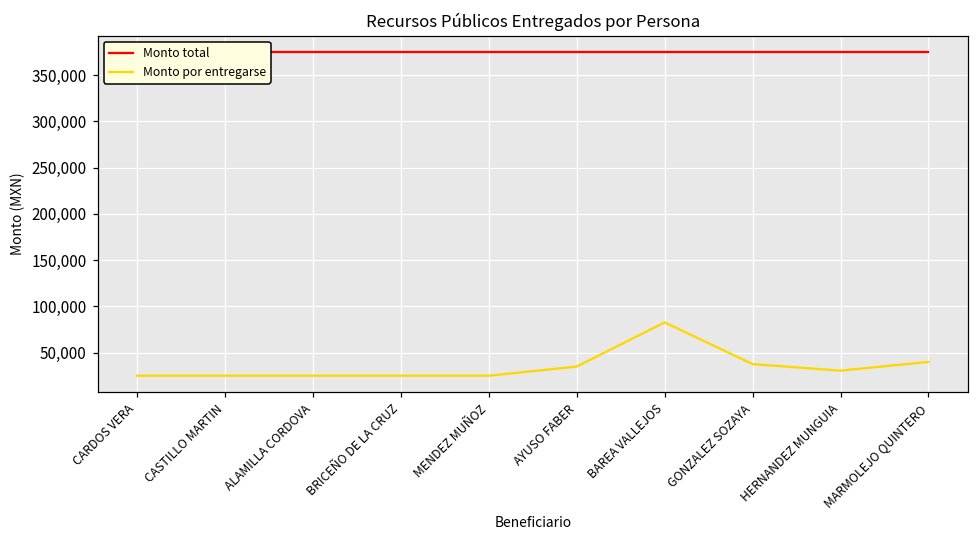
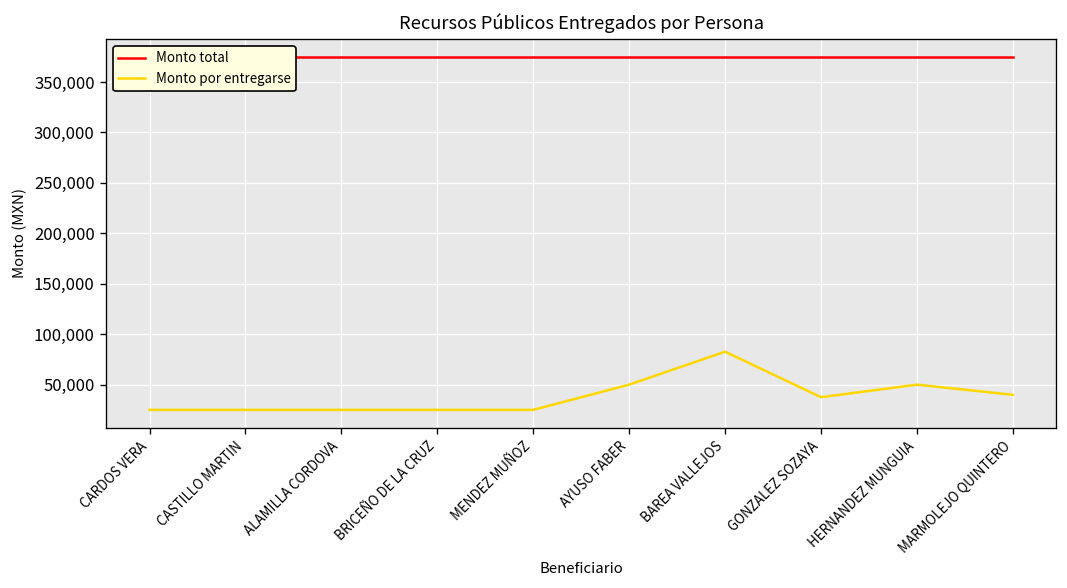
  {
    "Monto total": {
      "ALAMILLA CORDOVA": "380,000",
      "BRICEÑO DE LA CRUZ": "380,000",
      "MENDEZ MUÑOZ": "380,000",
      "AYUSO FABER": "380,000",
      "BAREA VALLEJOS": "380,000",
      "GONZALEZ SOZAYA": "380,000",
      "HERNANDEZ MUNGUIA": "380,000",
      "MARMOLEJO QUINTERO": "380,000"
    },
    "Monto por entregarse": {
      "CARDOS VERA": "30,000",
      "CASTILLO MARTIN": "30,000",
      "ALAMILLA CORDOVA": "30,000",
      "BRICEÑO DE LA CRUZ": "30,000",
      "MENDEZ MUÑOZ": "30,000",
-     "AYUSO FABER": "30,000",
+     "AYUSO FABER": "50,000",
      "BAREA VALLEJOS": "80,000",
      "GONZALEZ SOZAYA": "40,000",
-     "HERNANDEZ MUNGUIA": "30,000",
+     "HERNANDEZ MUNGUIA": "50,000",
      "MARMOLEJO QUINTERO": "40,000"
    }
  }
